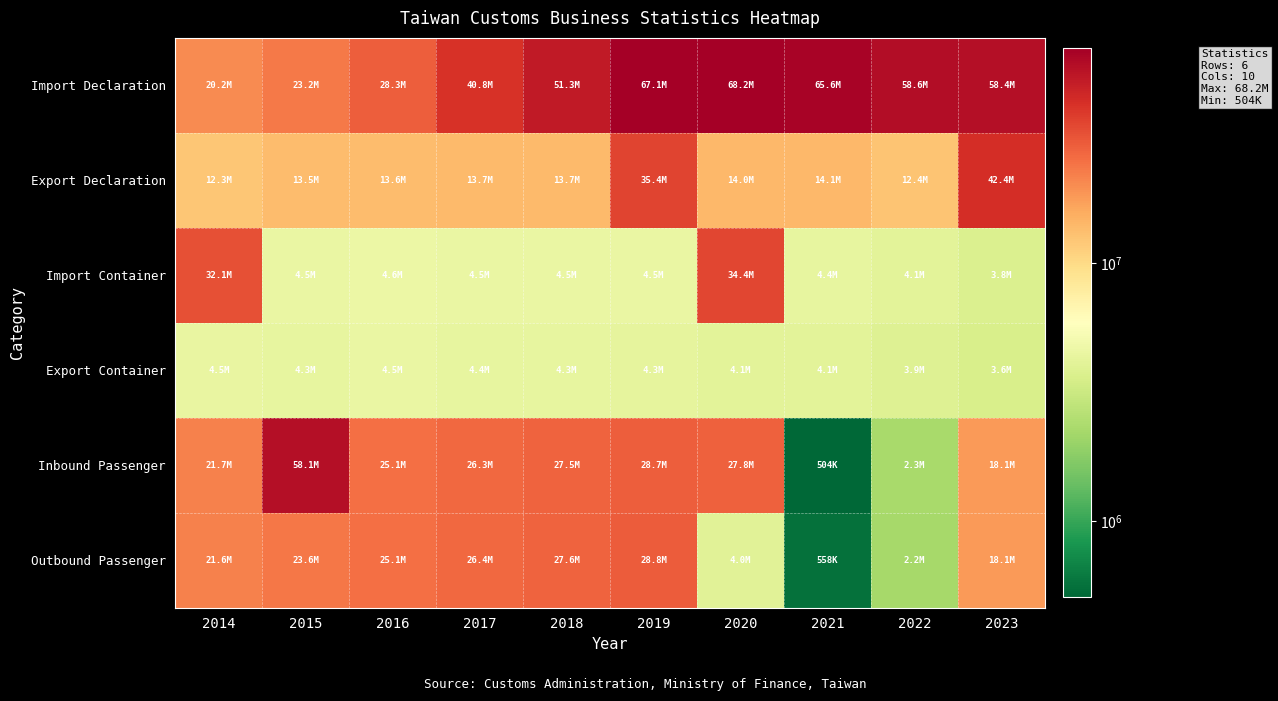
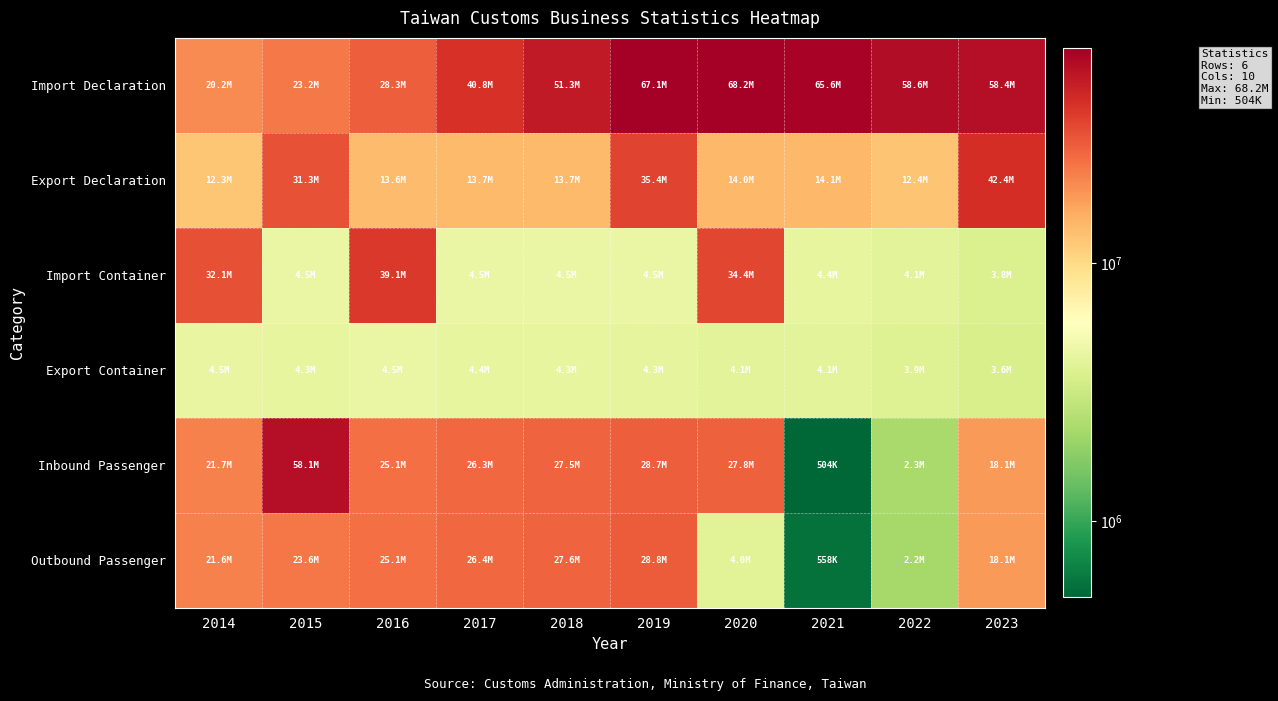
  {
    "Import Declaration": {
      "2014": "20.2M",
      "2015": "23.2M",
      "2016": "28.3M",
      "2017": "40.8M",
      "2018": "51.3M",
      "2019": "67.1M",
      "2020": "68.2M",
      "2021": "65.6M",
      "2022": "58.6M",
      "2023": "58.4M"
    },
    "Export Declaration": {
      "2014": "12.3M",
-     "2015": "13.5M",
+     "2015": "31.3M",
      "2016": "13.6M",
      "2017": "13.7M",
      "2018": "13.7M",
      "2019": "35.4M",
      "2020": "14.0M",
      "2021": "14.1M",
      "2022": "12.4M",
      "2023": "42.4M"
    },
    "Import Container": {
      "2014": "32.1M",
      "2015": "4.5M",
-     "2016": "4.6M",
+     "2016": "39.1M",
      "2017": "4.5M",
      "2018": "4.5M",
      "2019": "4.5M",
      "2020": "34.4M",
      "2021": "4.4M",
      "2022": "4.1M",
      "2023": "3.8M"
    },
    "Export Container": {
      "2014": "4.5M",
      "2015": "4.3M",
      "2016": "4.5M",
      "2017": "4.4M",
      "2018": "4.3M",
      "2019": "4.3M",
      "2020": "4.1M",
      "2021": "4.1M",
      "2022": "3.9M",
      "2023": "3.6M"
    },
    "Inbound Passenger": {
      "2014": "21.7M",
      "2015": "58.1M",
      "2016": "25.1M",
      "2017": "26.3M",
      "2018": "27.5M",
      "2019": "28.7M",
      "2020": "27.8M",
      "2021": "504K",
      "2022": "2.3M",
      "2023": "18.1M"
    },
    "Outbound Passenger": {
      "2014": "21.6M",
      "2015": "23.6M",
      "2016": "25.1M",
      "2017": "26.4M",
      "2018": "27.6M",
      "2019": "28.8M",
      "2020": "4.0M",
      "2021": "558K",
      "2022": "2.2M",
      "2023": "18.1M"
    }
  }
